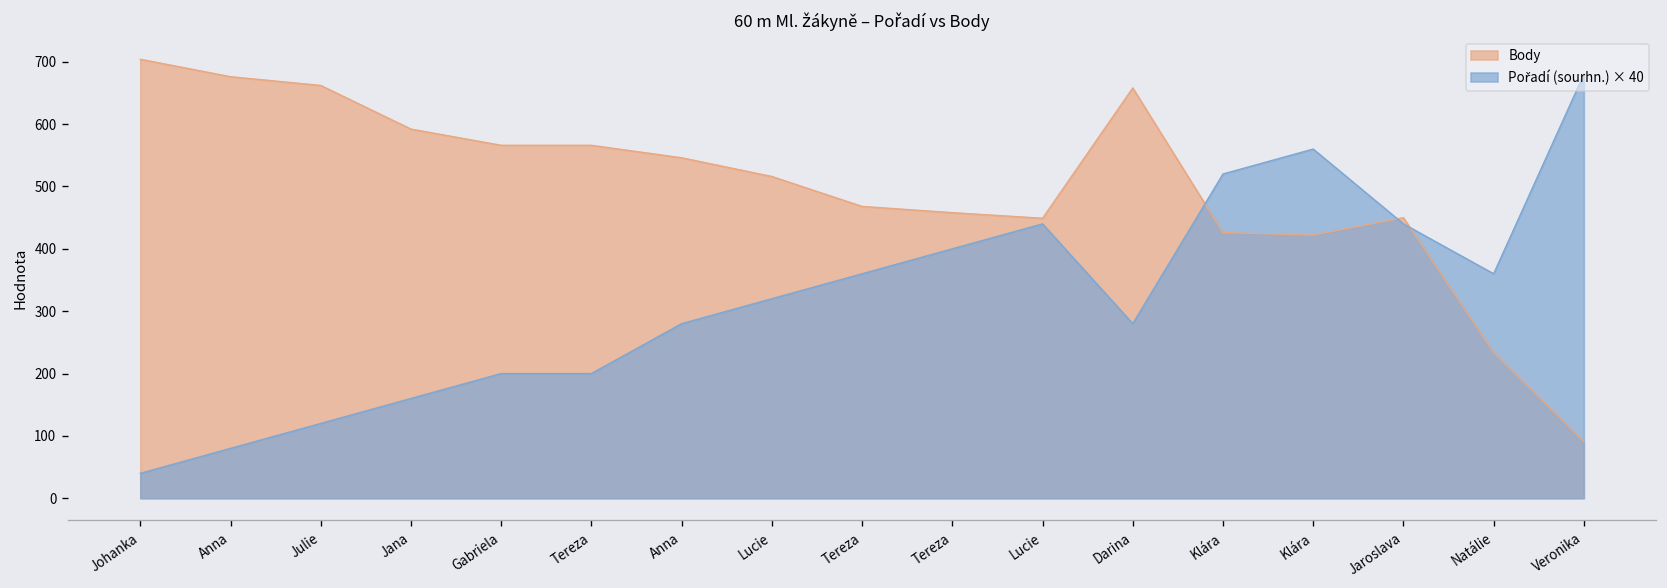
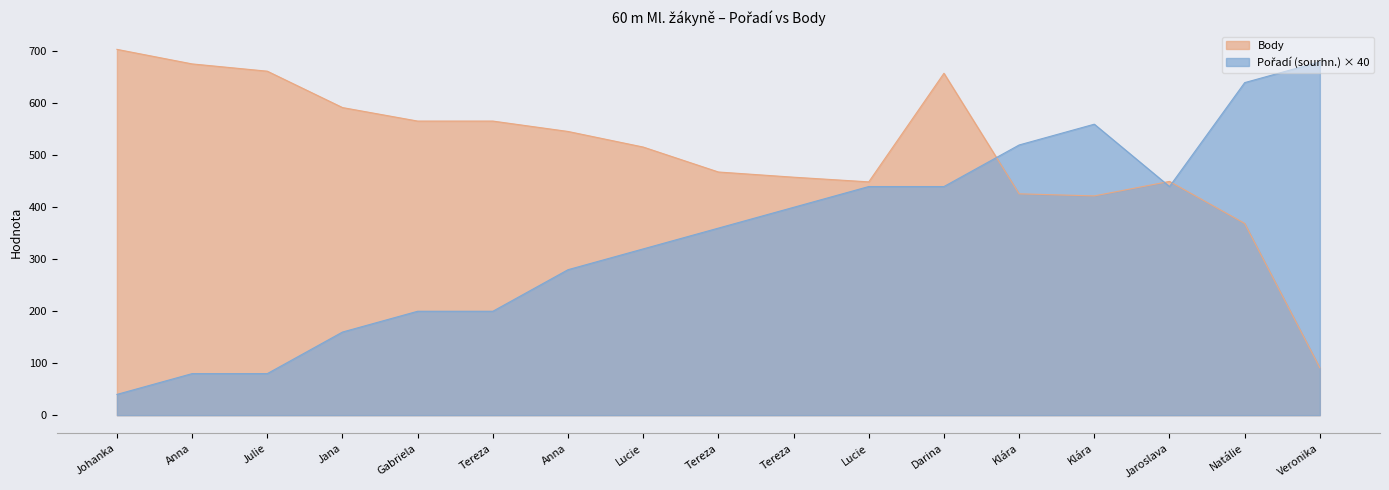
  {
    "Body": {
      "Johanka": 700,
      "Julie": 660,
      "Jana": 590,
      "Gabriela": 570,
      "Darina": 660,
      "Jaroslava": 450,
-     "Natálie": 230,
+     "Natálie": 370,
      "Veronika": 90
    },
    "Pořadí (sourhn.) × 40": {
      "Johanka": 40,
-     "Julie": 120,
+     "Julie": 80,
      "Jana": 160,
      "Gabriela": 200,
-     "Darina": 280,
+     "Darina": 440,
      "Jaroslava": 440,
-     "Natálie": 360
+     "Natálie": 640
    }
  }
